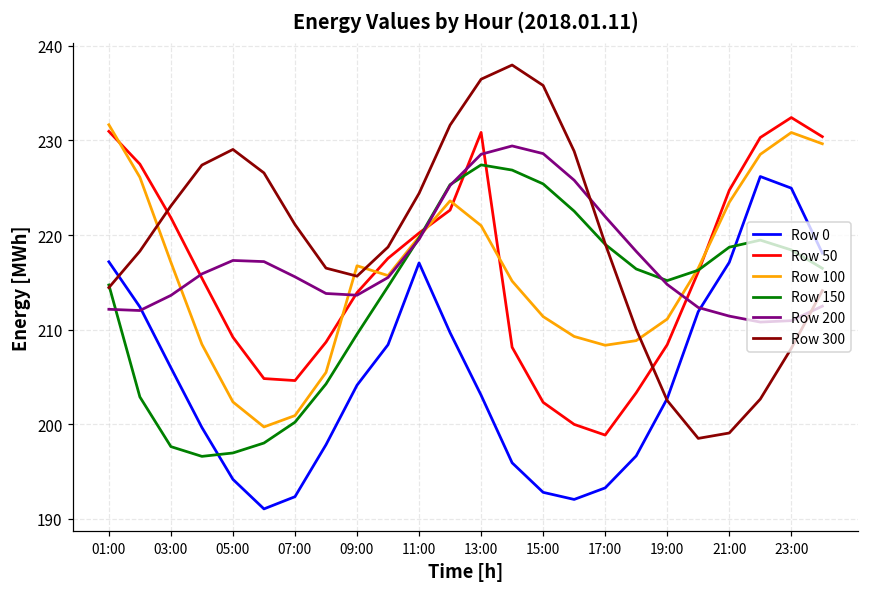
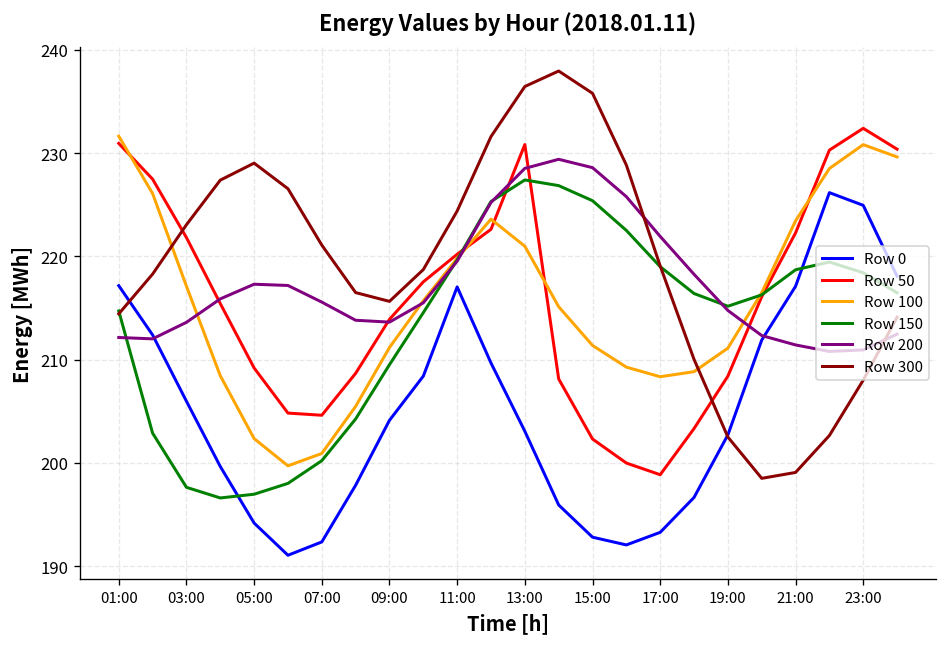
  {
    "Row 0": {
      "01:00": 217,
      "03:00": 206,
      "05:00": 194,
      "07:00": 192,
      "09:00": 204,
      "11:00": 217,
      "13:00": 203,
      "15:00": 193,
      "17:00": 193,
      "21:00": 217,
      "23:00": 225
    },
    "Row 50": {
      "01:00": 231,
      "03:00": 222,
      "05:00": 209,
      "07:00": 205,
      "11:00": 220,
      "13:00": 231,
      "15:00": 202,
      "17:00": 199,
      "19:00": 208,
-     "21:00": 225,
+     "21:00": 222,
      "23:00": 232
    },
    "Row 100": {
      "01:00": 232,
      "03:00": 217,
      "05:00": 202,
      "07:00": 201,
-     "09:00": 217,
+     "09:00": 211,
      "13:00": 221,
      "15:00": 211,
      "17:00": 208,
      "19:00": 211,
      "21:00": 223,
      "23:00": 231
    },
    "Row 150": {
      "03:00": 198,
      "05:00": 197,
      "07:00": 200,
      "09:00": 210,
      "13:00": 227,
      "15:00": 225,
      "19:00": 215,
      "21:00": 219
    },
    "Row 200": {
      "01:00": 212,
      "03:00": 214,
      "05:00": 217,
      "07:00": 216,
      "13:00": 229,
      "15:00": 229,
      "17:00": 222,
      "19:00": 215,
      "21:00": 211
    },
    "Row 300": {
      "03:00": 223,
      "05:00": 229,
      "07:00": 221,
      "09:00": 216,
      "11:00": 224,
      "13:00": 236,
      "15:00": 236,
      "21:00": 199
    }
  }
